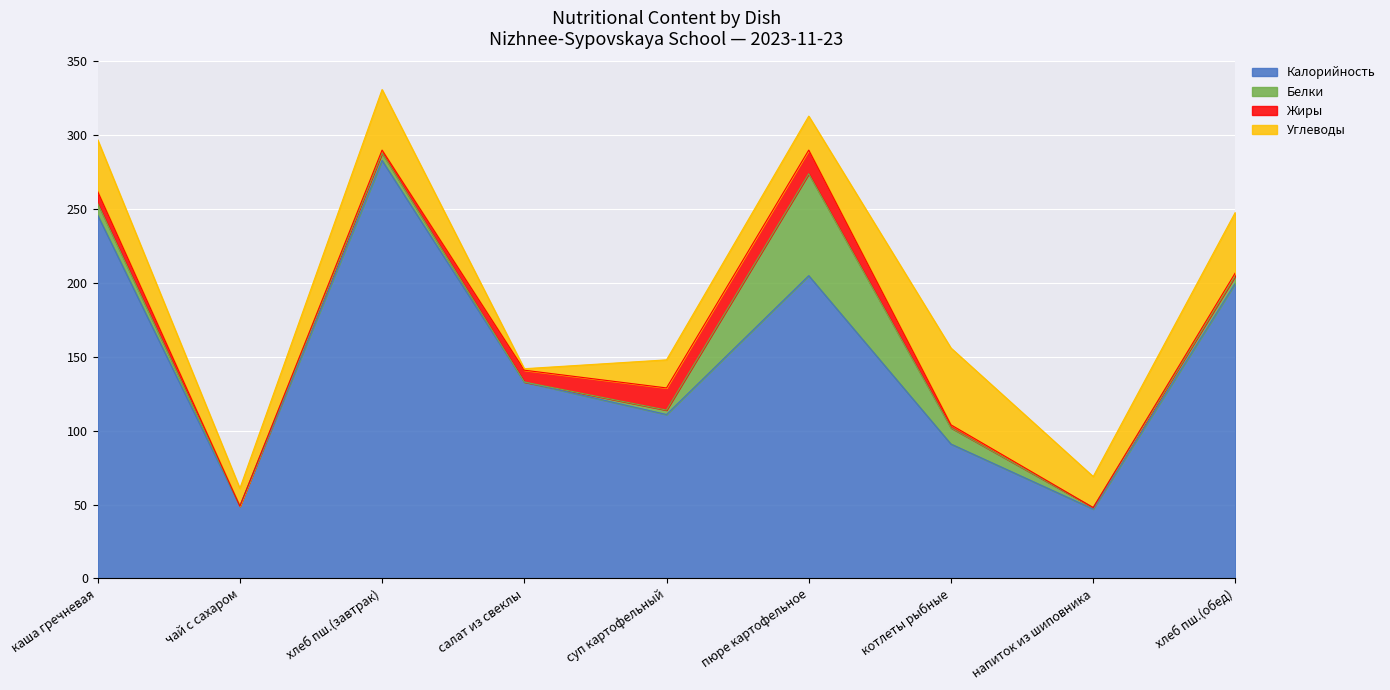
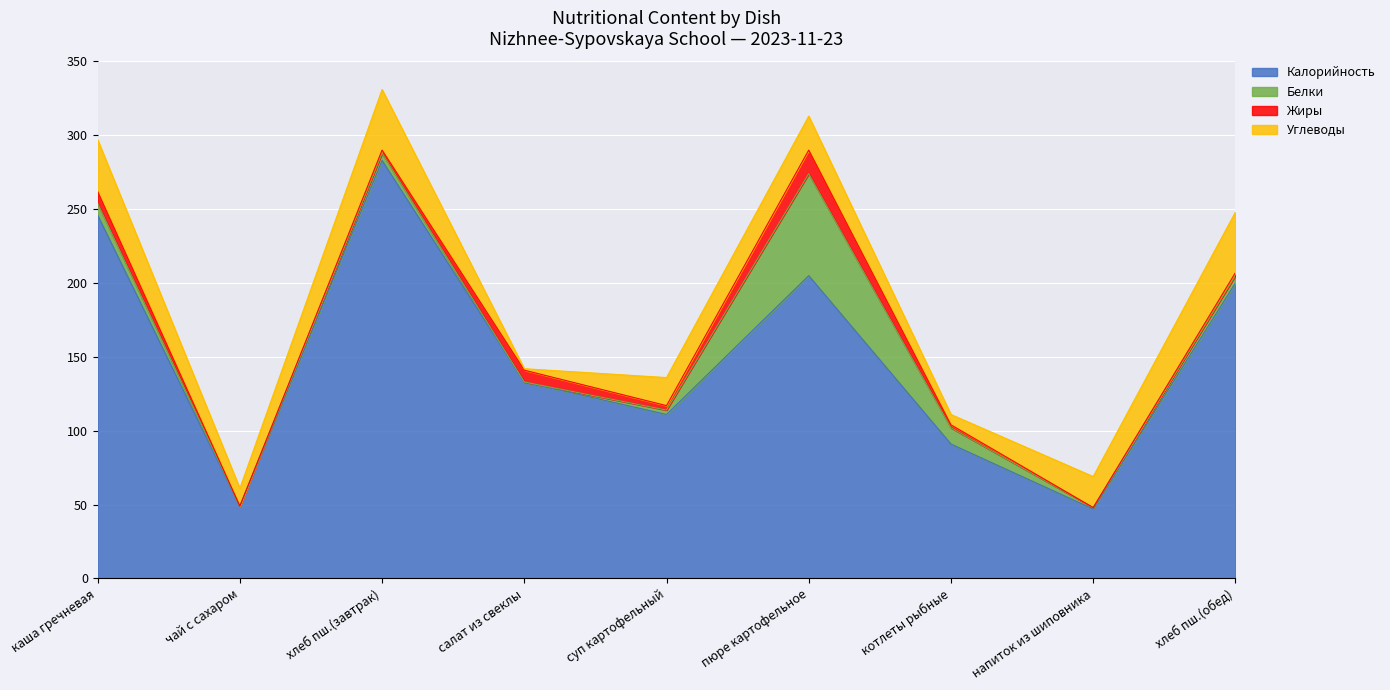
  {
    "Калорийность": {
      "каша гречневая": 246,
      "хлеб пш.(завтрак)": 283,
      "суп картофельный": 111,
      "пюре картофельное": 205,
      "котлеты рыбные": 91,
      "хлеб пш.(обед)": 200
    },
    "Белки": {
      "каша гречневая": 8,
      "хлеб пш.(завтрак)": 5,
      "суп картофельный": 3,
      "пюре картофельное": 69,
      "котлеты рыбные": 11,
      "хлеб пш.(обед)": 5
    },
    "Жиры": {
      "каша гречневая": 8,
      "хлеб пш.(завтрак)": 2,
-     "суп картофельный": 15,
+     "суп картофельный": 3,
      "пюре картофельное": 16,
      "котлеты рыбные": 2,
      "хлеб пш.(обед)": 2
    },
    "Углеводы": {
      "каша гречневая": 35,
      "чай с сахаром": 12,
      "хлеб пш.(завтрак)": 41,
      "суп картофельный": 19,
      "пюре картофельное": 23,
-     "котлеты рыбные": 52,
+     "котлеты рыбные": 7,
      "напиток из шиповника": 21,
      "хлеб пш.(обед)": 41
    }
  }
